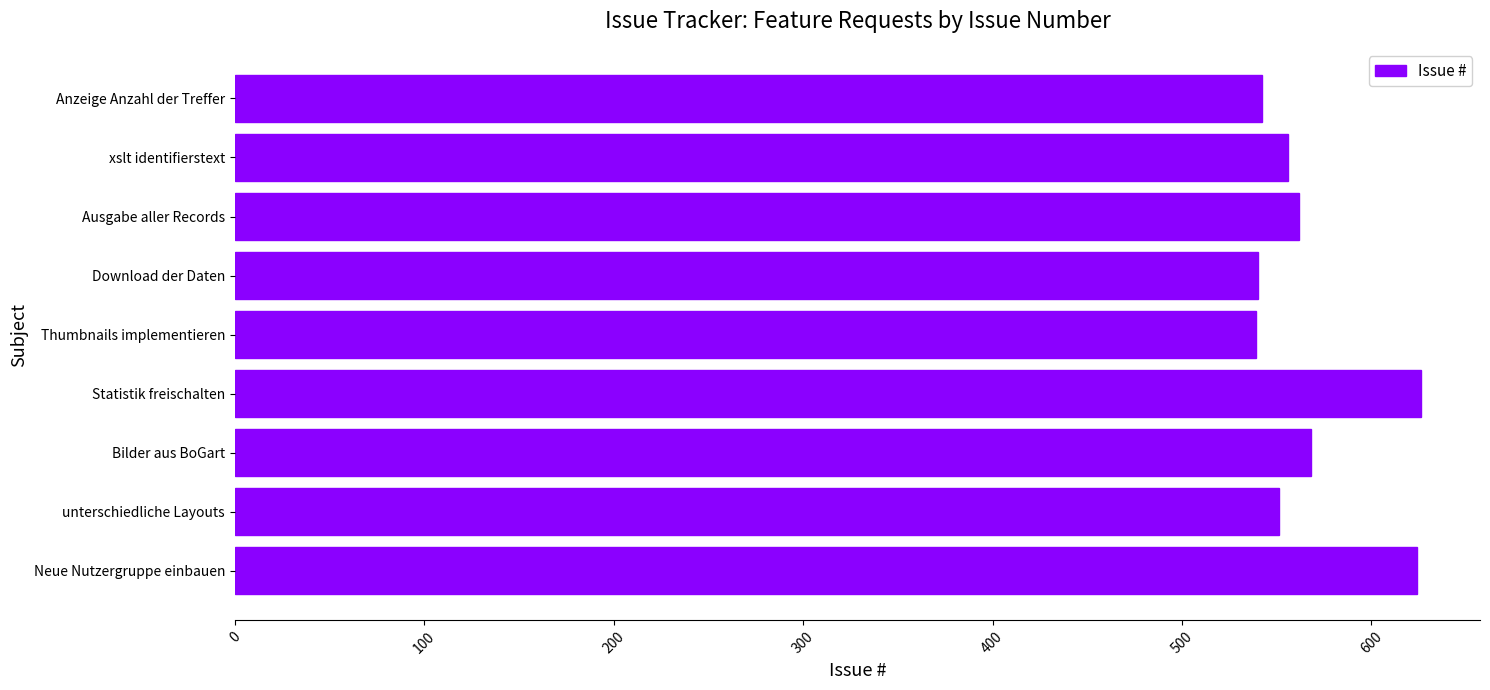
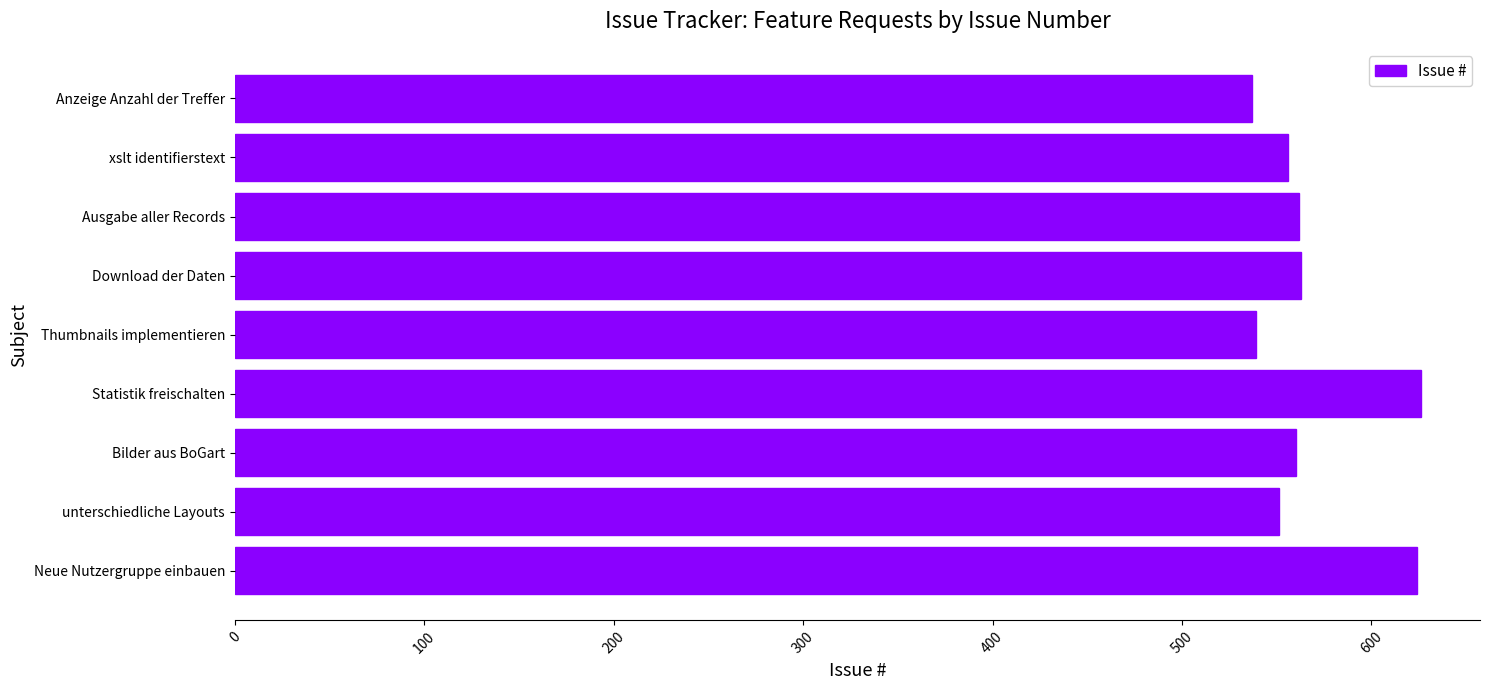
  {
-   "Anzeige Anzahl der Treffer": 542,
+   "Anzeige Anzahl der Treffer": 537,
    "xslt identifierstext": 556,
    "Ausgabe aller Records": 562,
-   "Download der Daten": 540,
+   "Download der Daten": 563,
    "Thumbnails implementieren": 539,
    "Statistik freischalten": 626,
-   "Bilder aus BoGart": 568,
+   "Bilder aus BoGart": 560,
    "unterschiedliche Layouts": 551,
    "Neue Nutzergruppe einbauen": 624
  }
